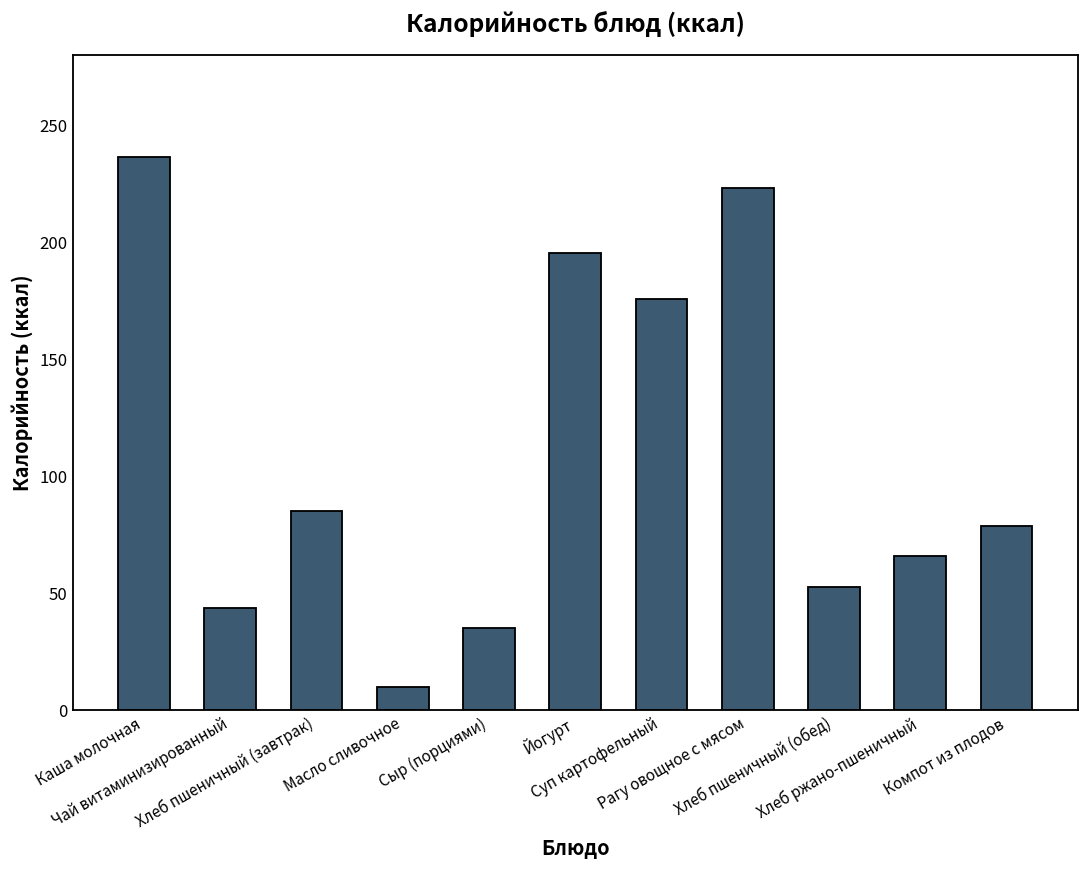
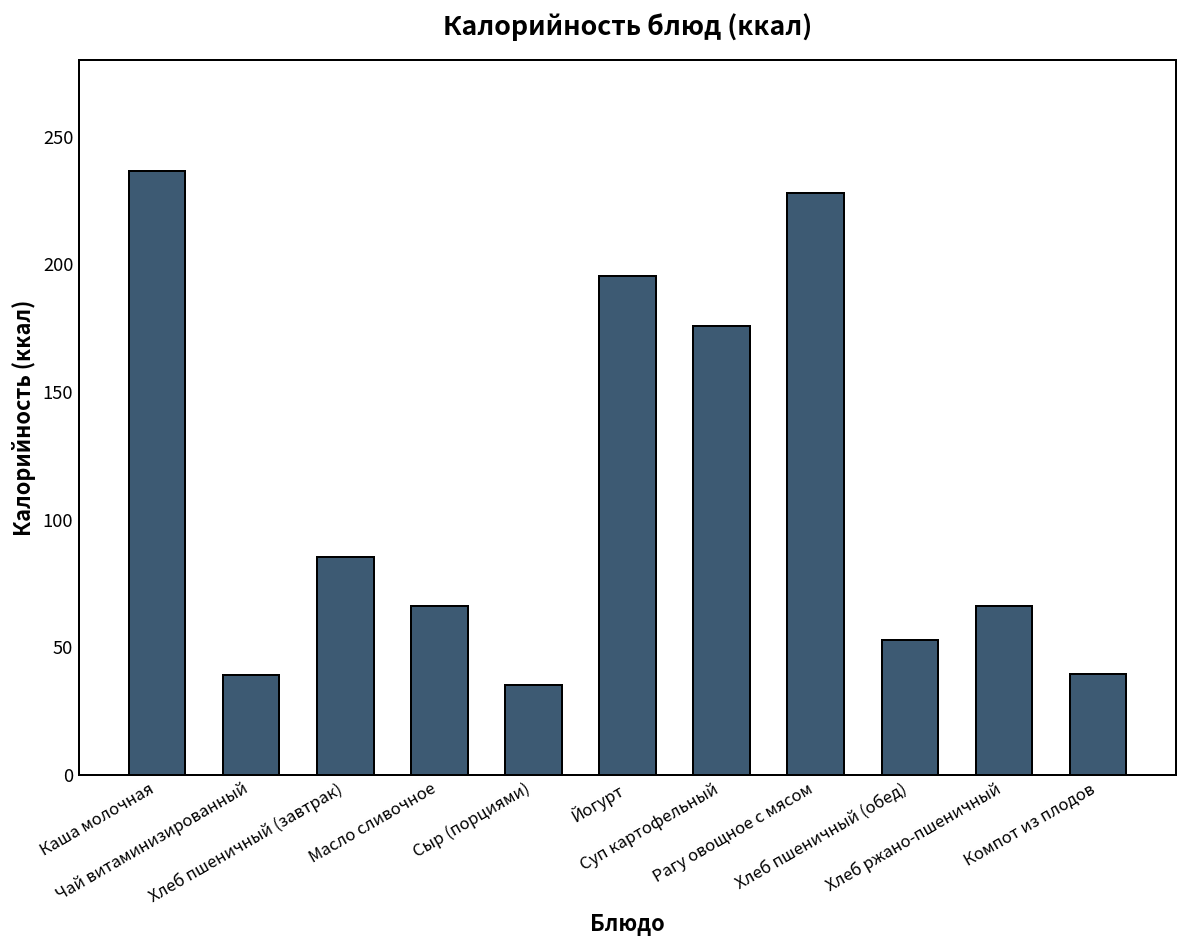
  {
    "Каша молочная": 237,
-   "Чай витаминизированный": 44,
+   "Чай витаминизированный": 39,
    "Хлеб пшеничный (завтрак)": 85,
-   "Масло сливочное": 10,
+   "Масло сливочное": 66,
    "Сыр (порциями)": 35,
    "Йогурт": 195,
    "Суп картофельный": 176,
-   "Рагу овощное с мясом": 223,
+   "Рагу овощное с мясом": 228,
    "Хлеб пшеничный (обед)": 53,
    "Хлеб ржано-пшеничный": 66,
-   "Компот из плодов": 79
+   "Компот из плодов": 40
  }
